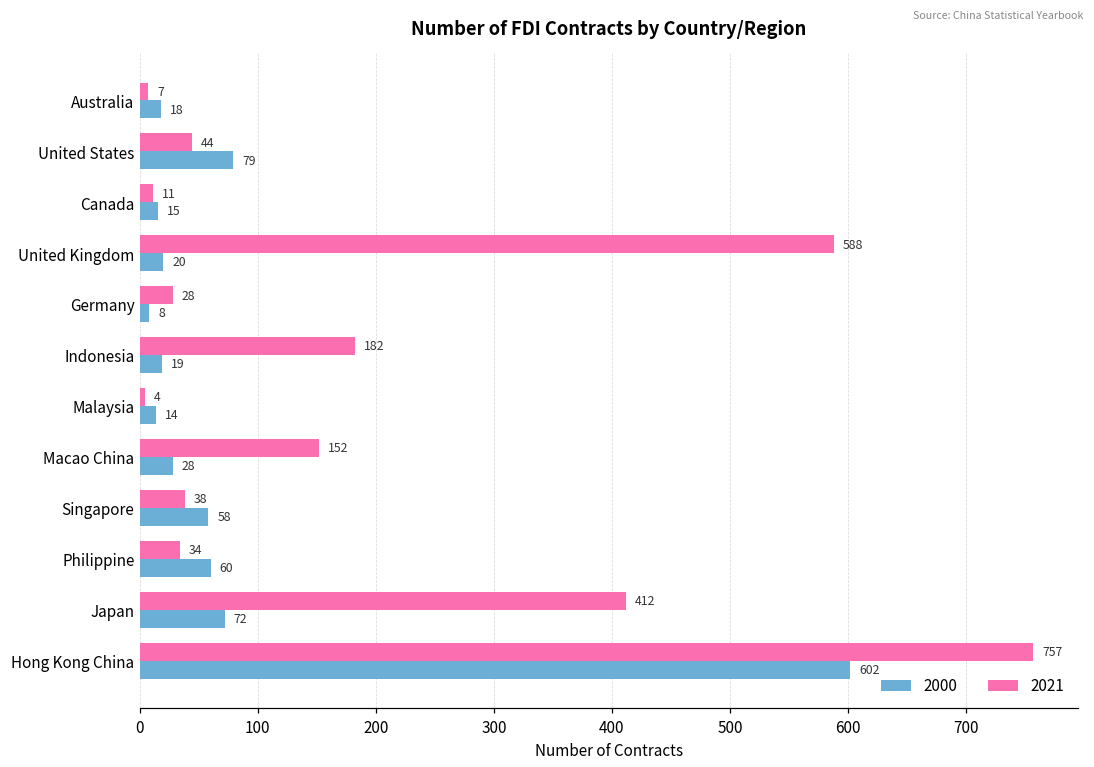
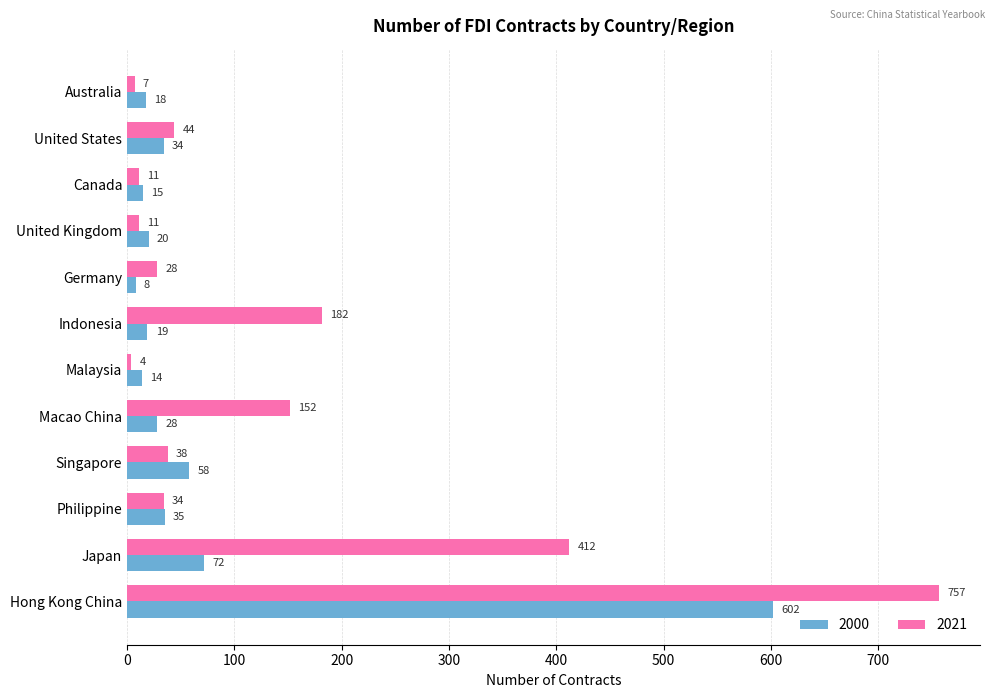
  {
    "2000": {
      "Australia": 18,
-     "United States": 79,
+     "United States": 34,
      "Canada": 15,
      "United Kingdom": 20,
      "Germany": 8,
      "Indonesia": 19,
      "Malaysia": 14,
      "Macao China": 28,
      "Singapore": 58,
-     "Philippine": 60,
+     "Philippine": 35,
      "Japan": 72,
      "Hong Kong China": 602
    },
    "2021": {
      "Australia": 7,
      "United States": 44,
      "Canada": 11,
-     "United Kingdom": 588,
+     "United Kingdom": 11,
      "Germany": 28,
      "Indonesia": 182,
      "Malaysia": 4,
      "Macao China": 152,
      "Singapore": 38,
      "Philippine": 34,
      "Japan": 412,
      "Hong Kong China": 757
    }
  }
